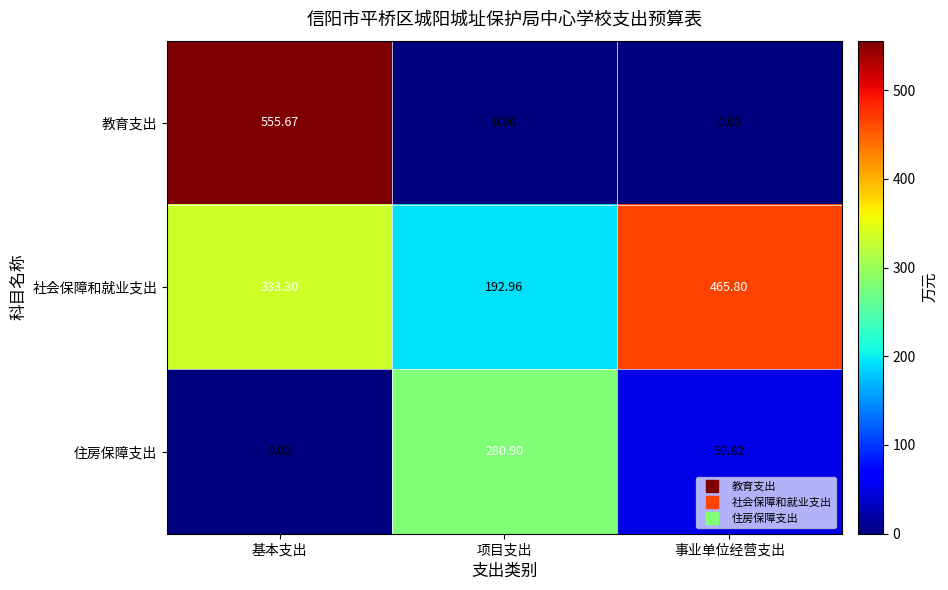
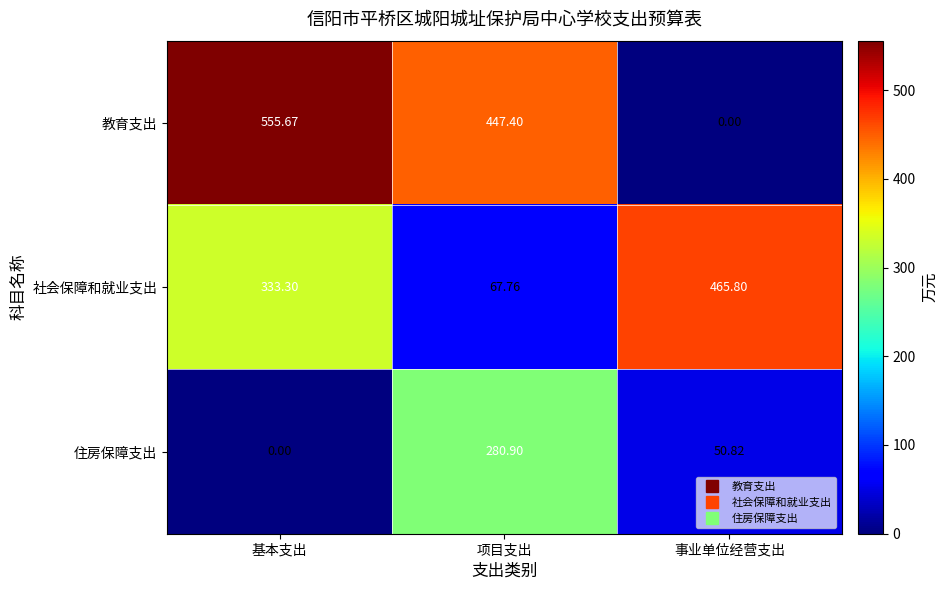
  {
    "教育支出": {
      "基本支出": 555.67,
-     "项目支出": 0.00,
+     "项目支出": 447.40,
      "事业单位经营支出": 0.00
    },
    "社会保障和就业支出": {
      "基本支出": 333.30,
-     "项目支出": 192.96,
+     "项目支出": 67.76,
      "事业单位经营支出": 465.80
    },
    "住房保障支出": {
      "基本支出": 0.00,
      "项目支出": 280.90,
      "事业单位经营支出": 50.82
    }
  }
